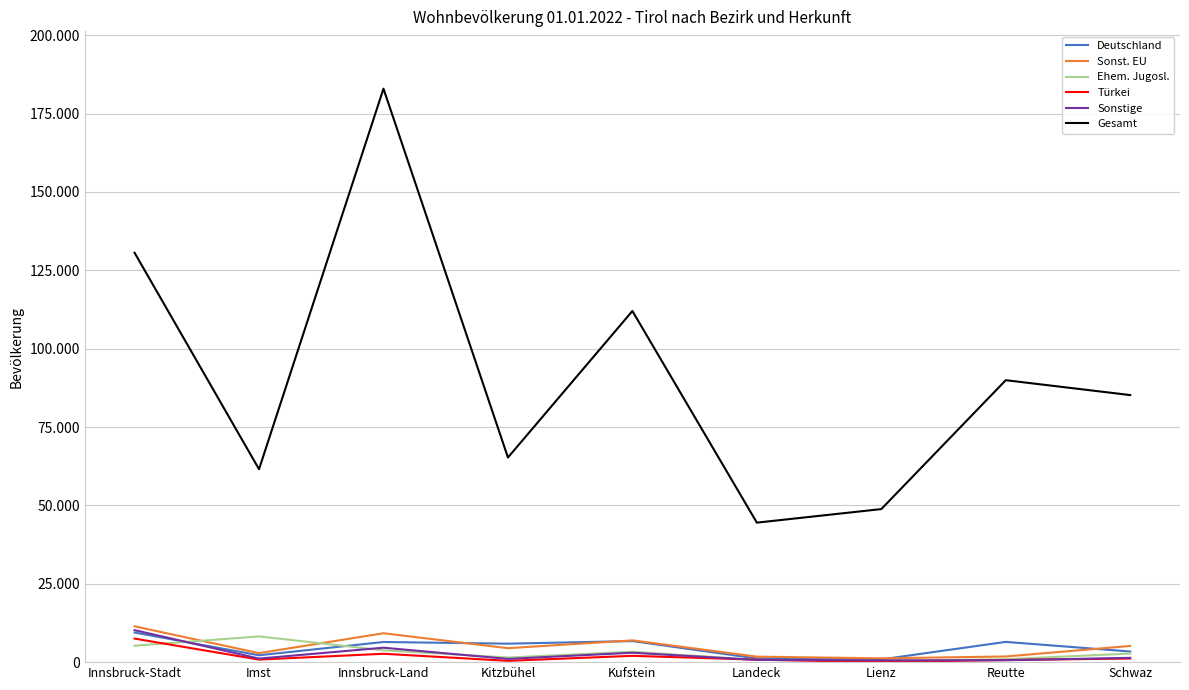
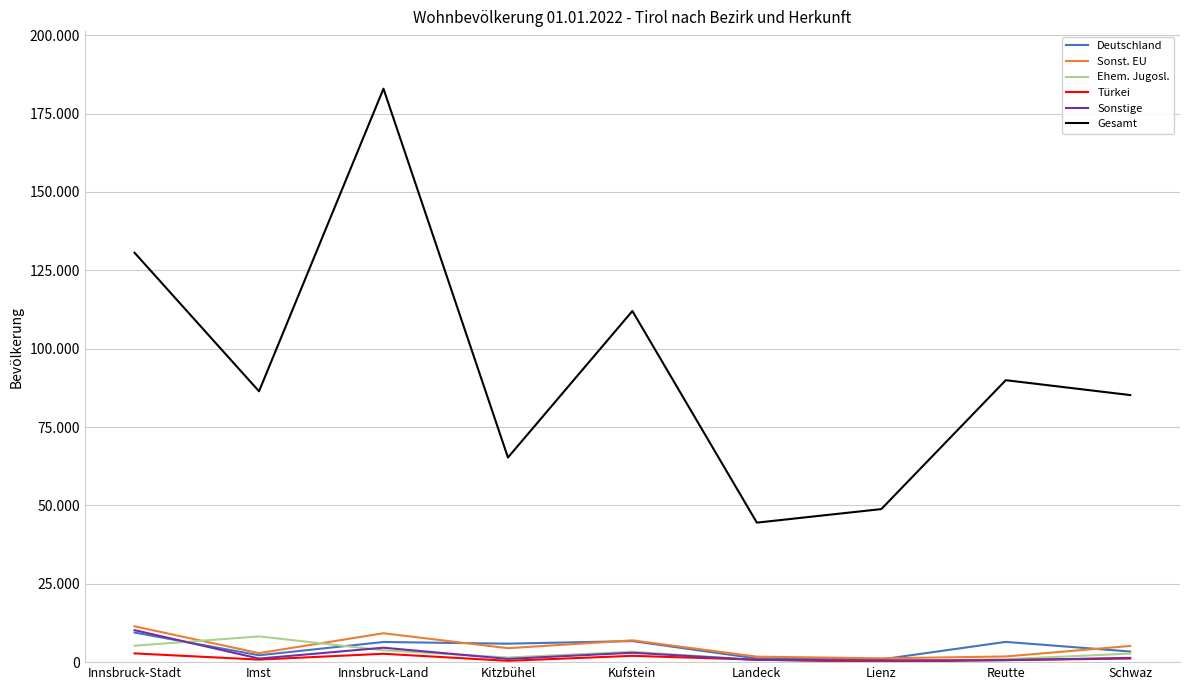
  {
    "Deutschland": {
      "Innsbruck-Land": 6,
      "Kitzbühel": 6,
      "Reutte": 6
    },
    "Sonst. EU": {
      "Innsbruck-Stadt": 11,
      "Innsbruck-Land": 9,
      "Kitzbühel": 4,
      "Reutte": 2,
      "Schwaz": 5
    },
    "Ehem. Jugosl.": {
      "Innsbruck-Stadt": 5,
      "Imst": 8,
      "Innsbruck-Land": 4
    },
    "Türkei": {
-     "Innsbruck-Stadt": 8,
+     "Innsbruck-Stadt": 3,
      "Innsbruck-Land": 3,
      "Kufstein": 2
    },
    "Sonstige": {
      "Innsbruck-Land": 5
    },
    "Gesamt": {
      "Innsbruck-Stadt": 131,
-     "Imst": 62,
+     "Imst": 86,
      "Innsbruck-Land": 183,
      "Kitzbühel": 65,
      "Kufstein": 112,
      "Landeck": 44,
      "Lienz": 49,
      "Reutte": 90,
      "Schwaz": 85
    }
  }
